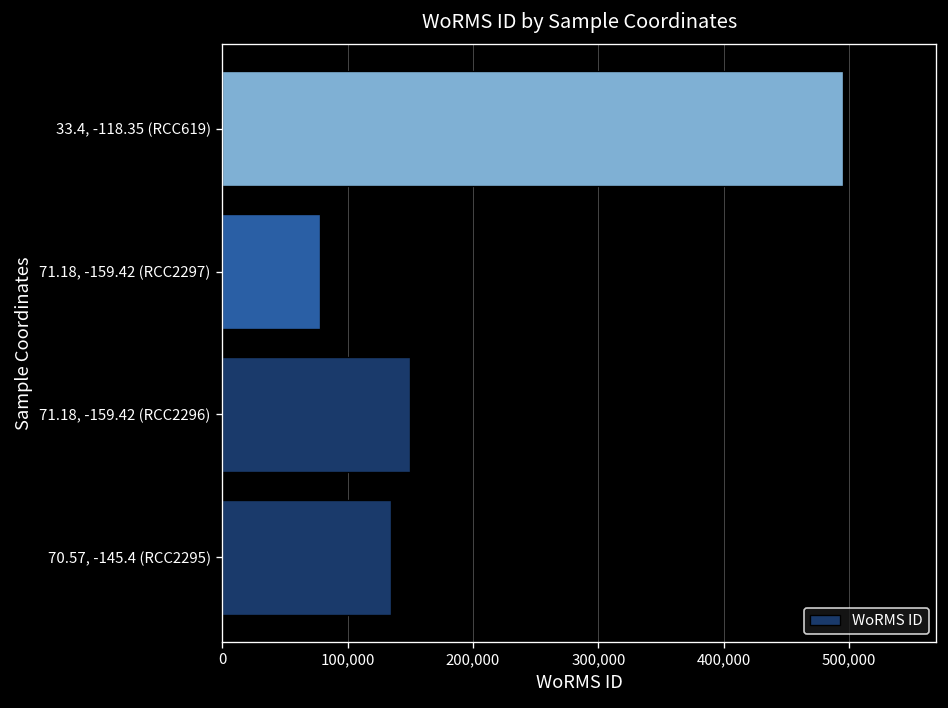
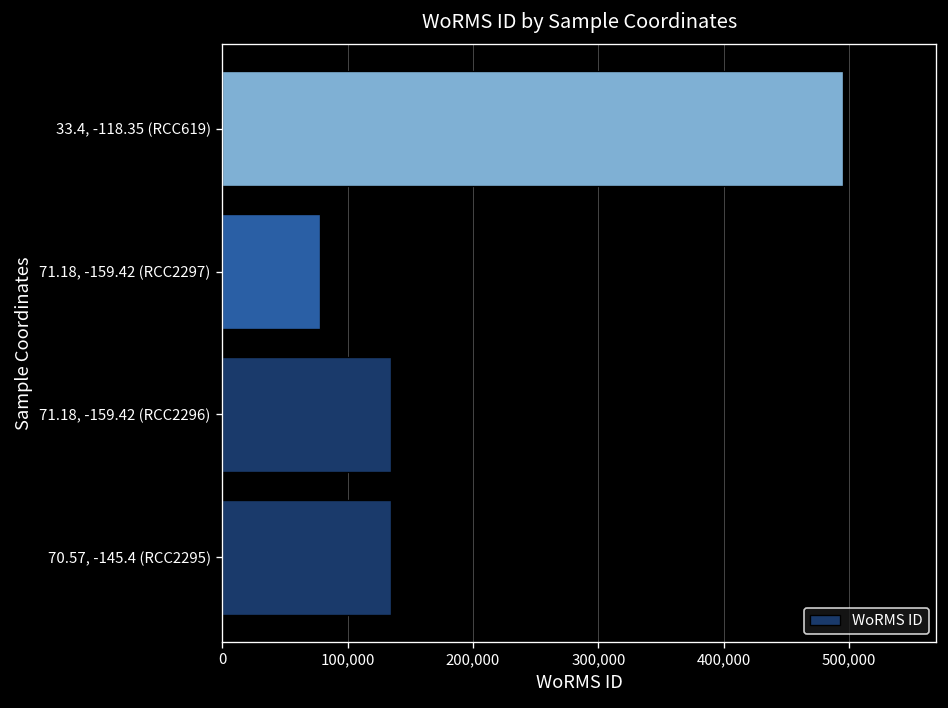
  {
    "33.4, -118.35 (RCC619)": "495,000",
    "71.18, -159.42 (RCC2297)": "78,000",
-   "71.18, -159.42 (RCC2296)": "150,000",
+   "71.18, -159.42 (RCC2296)": "135,000",
    "70.57, -145.4 (RCC2295)": "135,000"
  }
